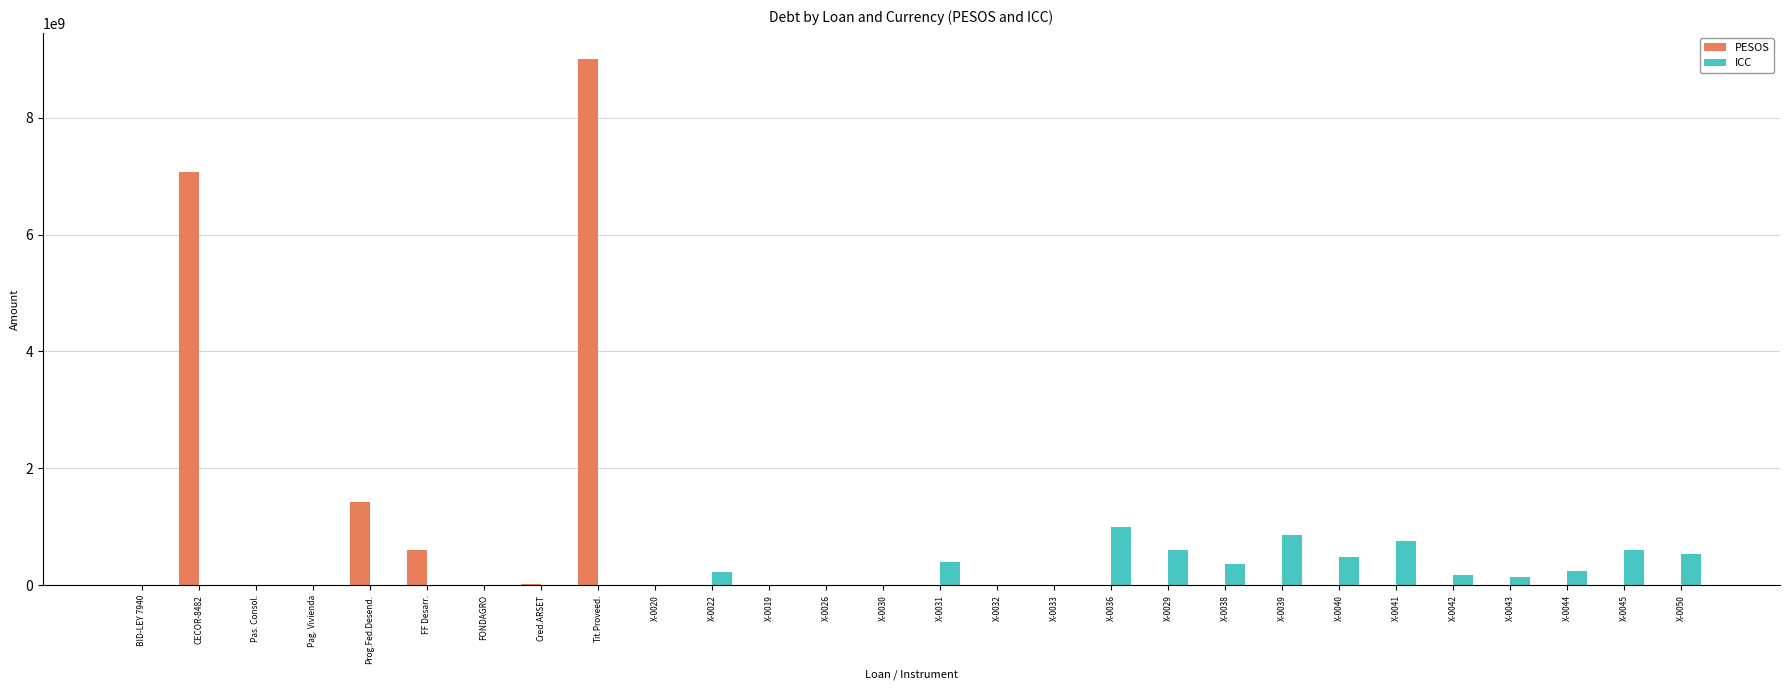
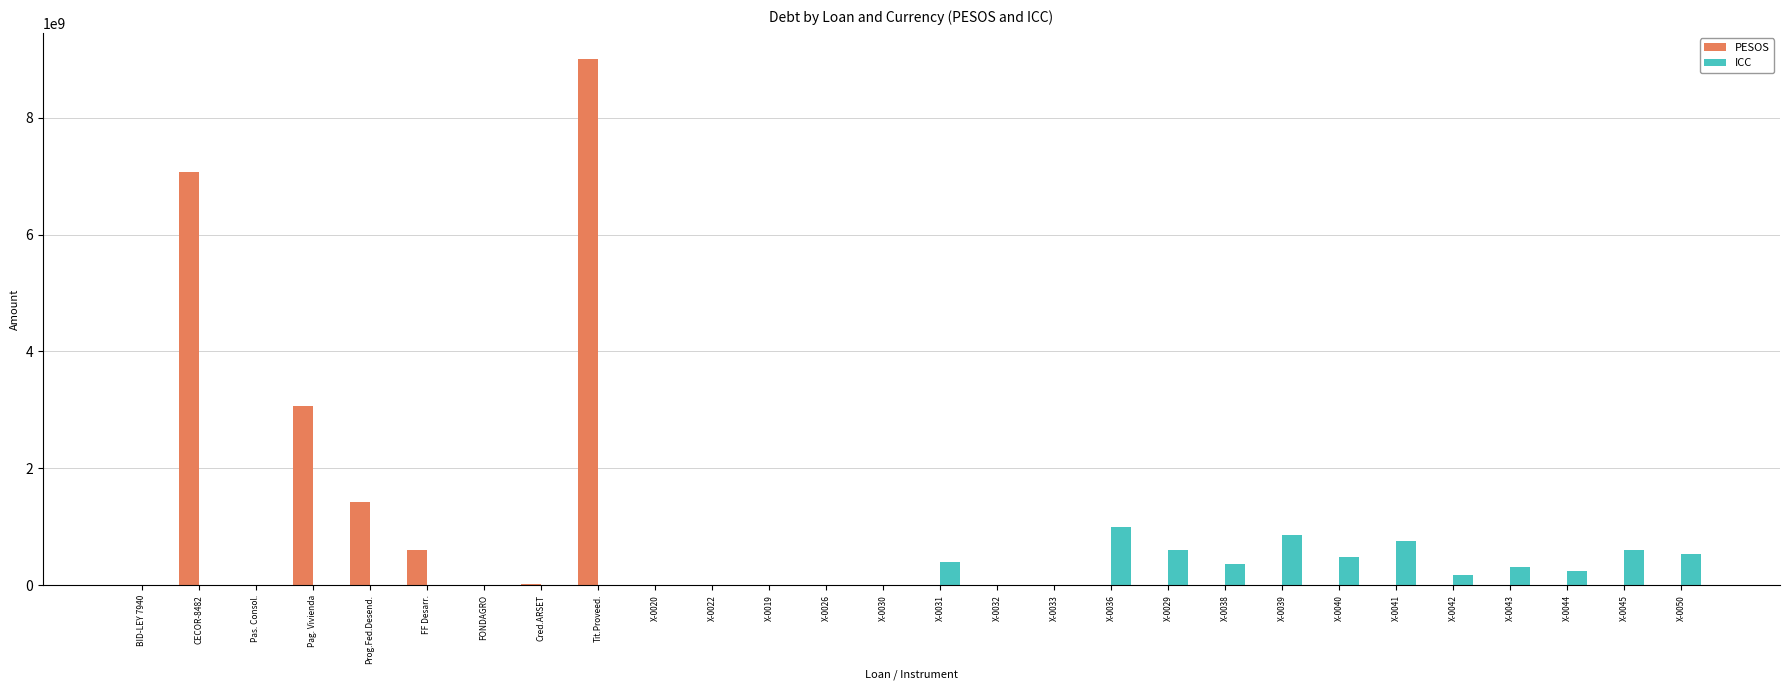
  {
    "PESOS": {
      "CECOR-8482": 7100000000,
-     "Pag. Vivienda": 0,
+     "Pag. Vivienda": 3100000000,
      "Prog.Fed.Desend.": 1400000000,
      "FF Desarr.": 600000000,
      "FONDAGRO": 0,
      "Tit.Proveed.": 9000000000,
      "X-0020": 0,
      "X-0022": 0,
      "X-0019": 0,
      "X-0026": 0,
      "X-0030": 0,
      "X-0031": 0,
      "X-0032": 0,
      "X-0033": 0,
      "X-0036": 0,
      "X-0029": 0,
      "X-0038": 0,
      "X-0039": 0,
      "X-0040": 0,
      "X-0041": 0,
      "X-0042": 0,
      "X-0043": 0,
      "X-0044": 0,
      "X-0045": 0,
      "X-0050": 0
    },
    "ICC": {
      "BID-LEY 7940": 0,
      "CECOR-8482": 0,
      "Pas. Consol.": 0,
      "Pag. Vivienda": 0,
      "Prog.Fed.Desend.": 0,
      "FF Desarr.": 0,
      "FONDAGRO": 0,
      "Cred.ARSET": 0,
      "Tit.Proveed.": 0,
      "X-0020": 0,
-     "X-0022": 200000000,
+     "X-0022": 0,
      "X-0019": 0,
      "X-0026": 0,
      "X-0030": 0,
      "X-0031": 400000000,
      "X-0032": 0,
      "X-0033": 0,
      "X-0036": 1000000000,
      "X-0029": 600000000,
      "X-0038": 400000000,
      "X-0039": 900000000,
      "X-0040": 500000000,
      "X-0041": 800000000,
      "X-0042": 200000000,
-     "X-0043": 100000000,
+     "X-0043": 300000000,
      "X-0044": 200000000,
      "X-0045": 600000000,
      "X-0050": 500000000
    }
  }
